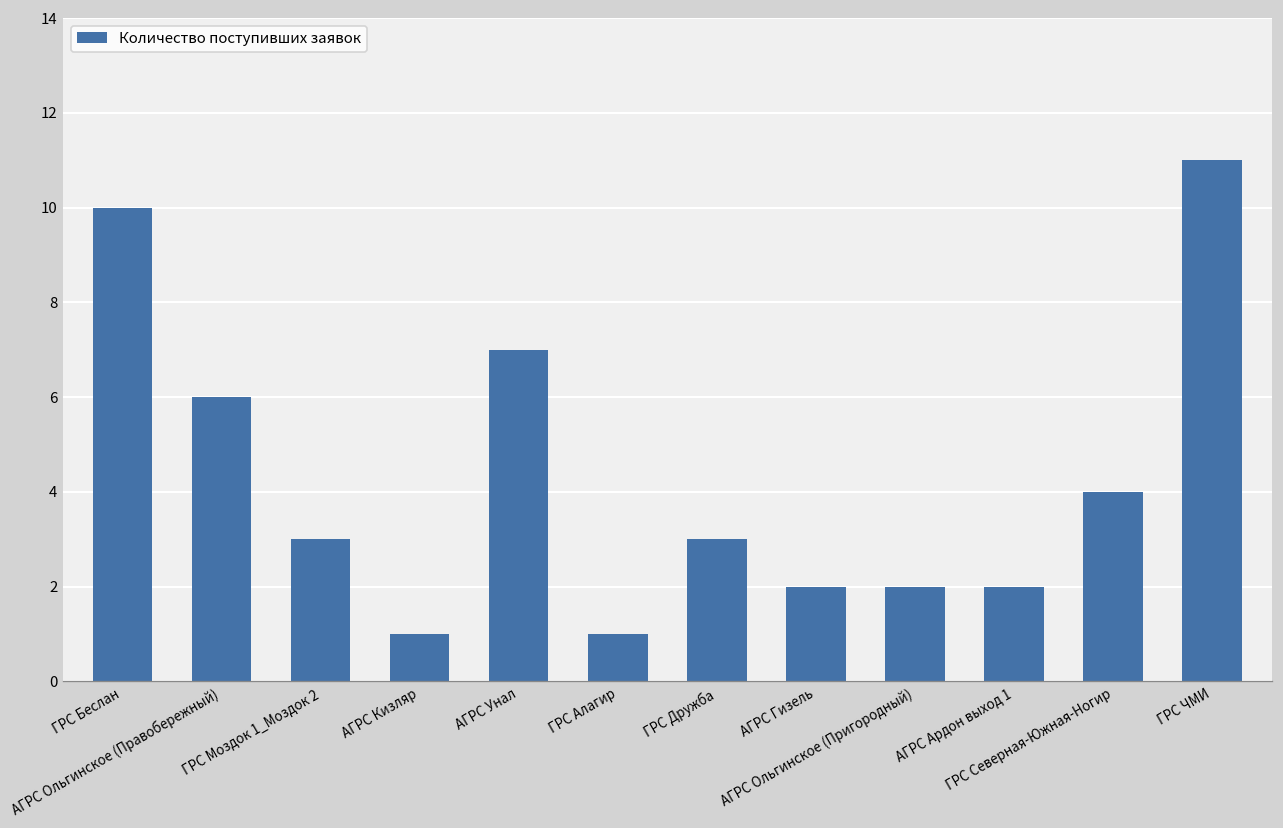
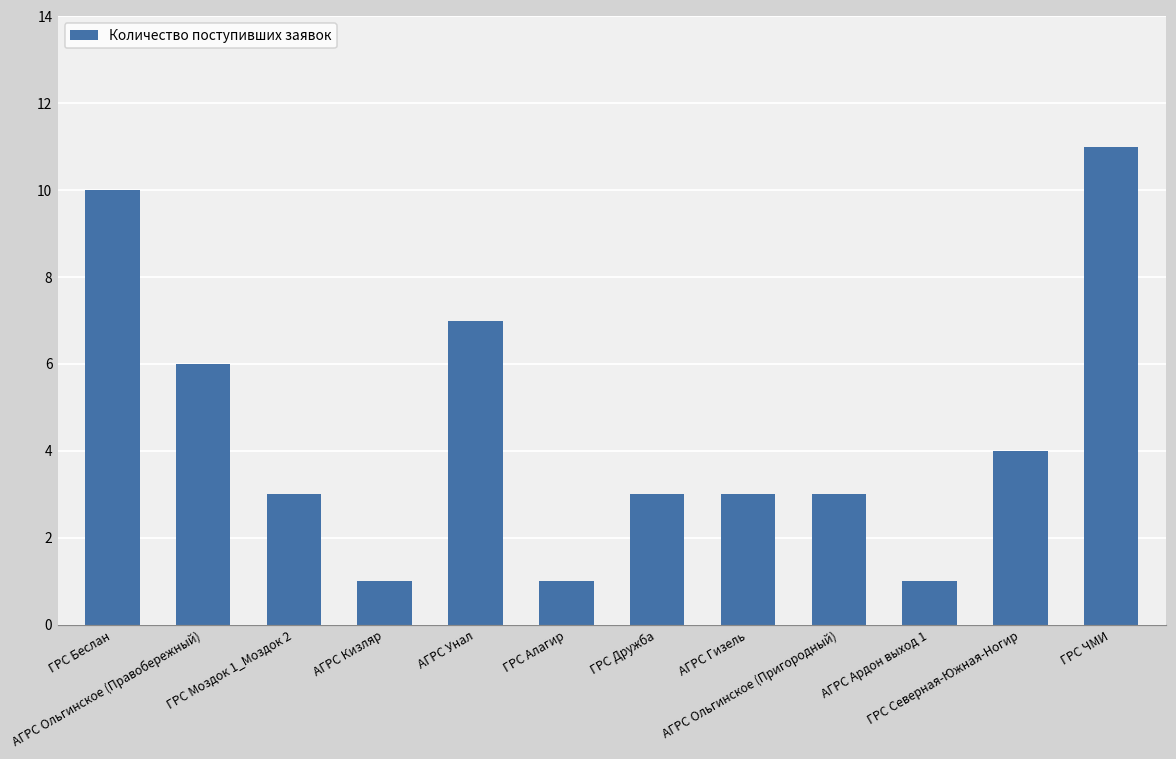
  {
    "ГРС Беслан": 10,
    "АГРС Ольгинское (Правобережный)": 6,
    "ГРС Моздок 1_Моздок 2": 3,
    "АГРС Кизляр": 1,
    "АГРС Унал": 7,
    "ГРС Алагир": 1,
    "ГРС Дружба": 3,
-   "АГРС Гизель": 2,
-   "АГРС Ольгинское (Пригородный)": 2,
-   "АГРС Ардон выход 1": 2,
+   "АГРС Гизель": 3,
+   "АГРС Ольгинское (Пригородный)": 3,
+   "АГРС Ардон выход 1": 1,
    "ГРС Северная-Южная-Ногир": 4,
    "ГРС ЧМИ": 11
  }
